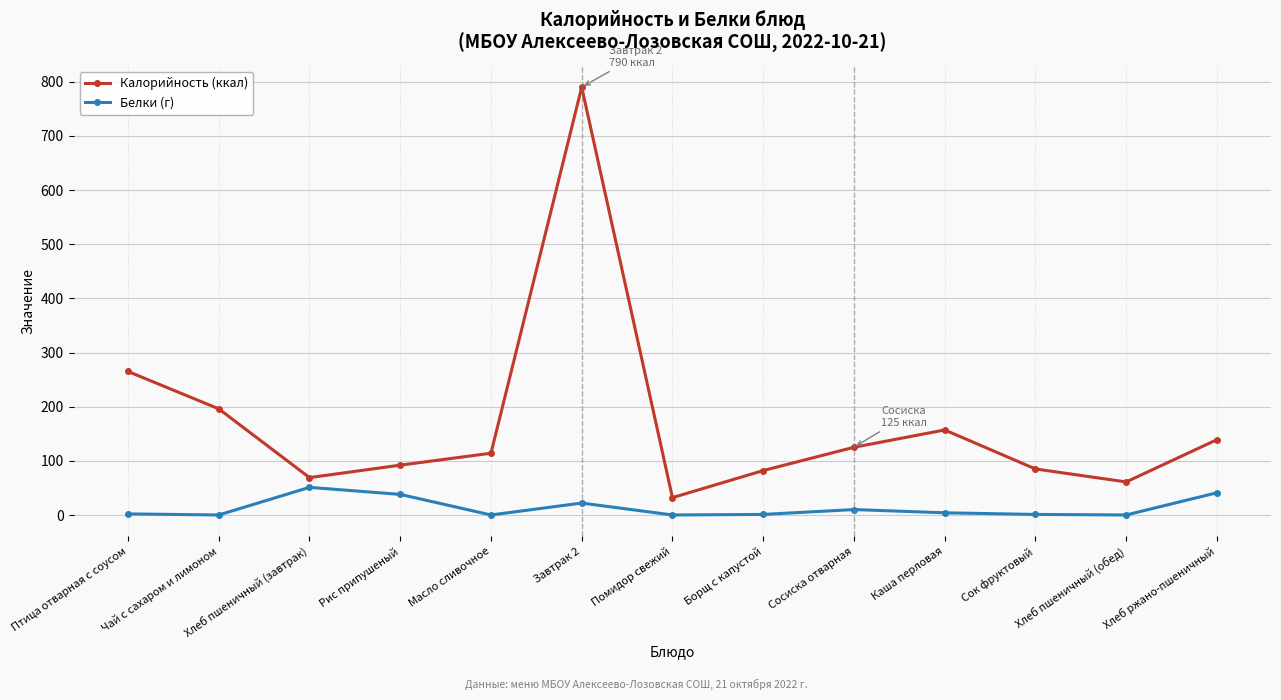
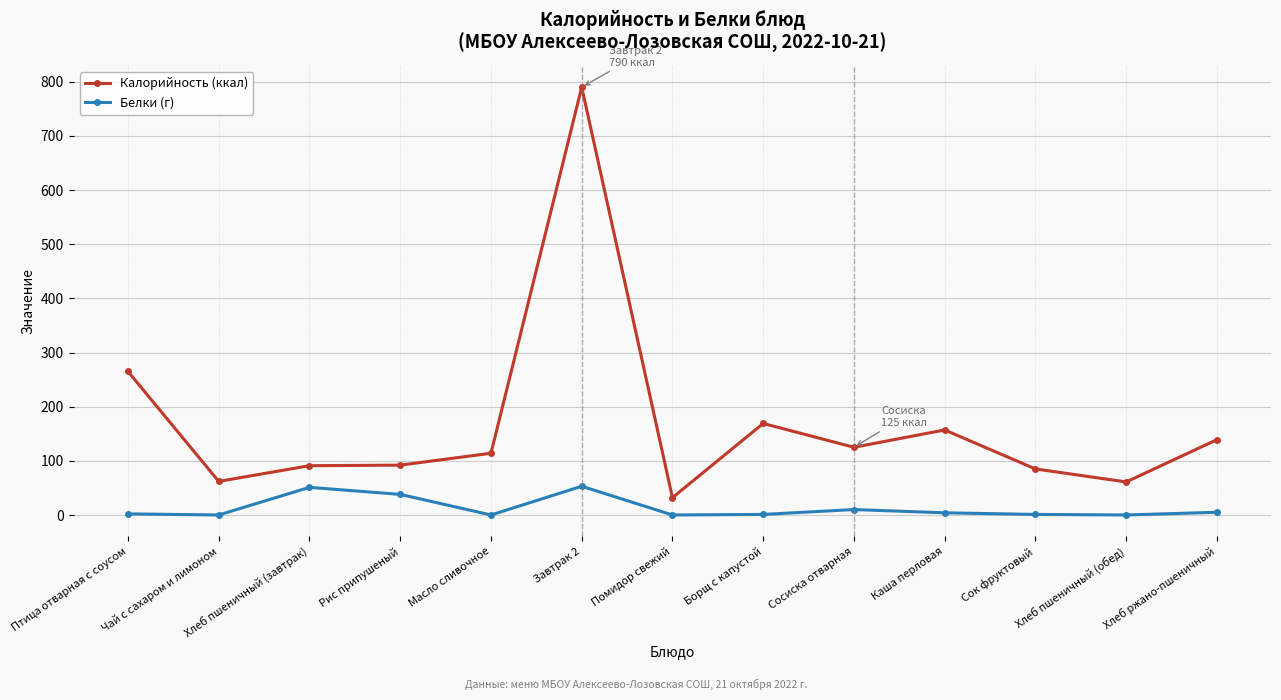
  {
    "Калорийность (ккал)": {
      "Птица отварная с соусом": 270,
-     "Чай с сахаром и лимоном": 200,
-     "Хлеб пшеничный (завтрак)": 70,
+     "Чай с сахаром и лимоном": 60,
+     "Хлеб пшеничный (завтрак)": 90,
      "Рис припушеный": 90,
      "Масло сливочное": 110,
      "Помидор свежий": 30,
-     "Борщ с капустой": 80,
+     "Борщ с капустой": 170,
      "Каша перловая": 160,
      "Сок фруктовый": 90,
      "Хлеб пшеничный (обед)": 60,
      "Хлеб ржано-пшеничный": 140
    },
    "Белки (г)": {
      "Птица отварная с соусом": 0,
      "Чай с сахаром и лимоном": 0,
      "Хлеб пшеничный (завтрак)": 50,
      "Рис припушеный": 40,
      "Масло сливочное": 0,
-     "Завтрак 2": 20,
+     "Завтрак 2": 50,
      "Помидор свежий": 0,
      "Борщ с капустой": 0,
      "Сосиска отварная": 10,
      "Каша перловая": 0,
      "Сок фруктовый": 0,
      "Хлеб пшеничный (обед)": 0,
-     "Хлеб ржано-пшеничный": 40
+     "Хлеб ржано-пшеничный": 10
    }
  }
